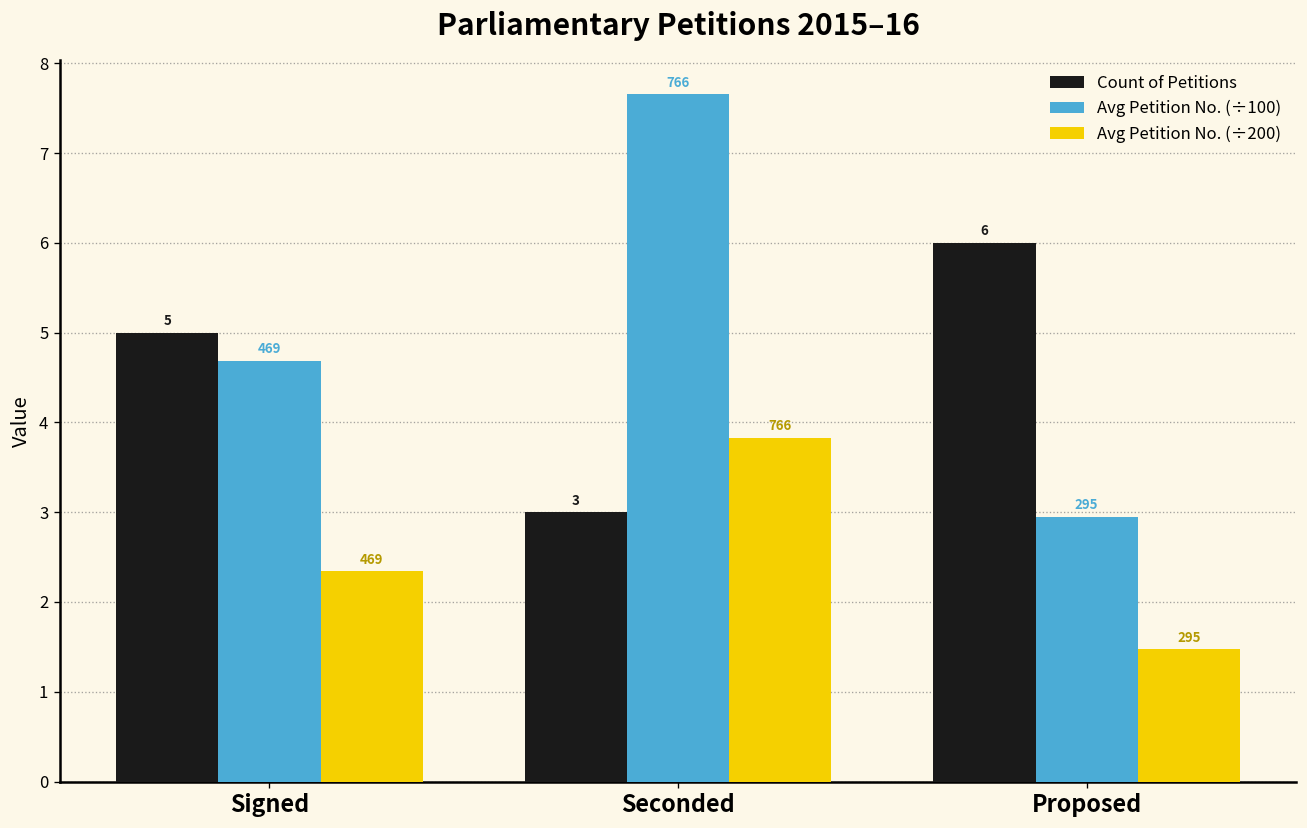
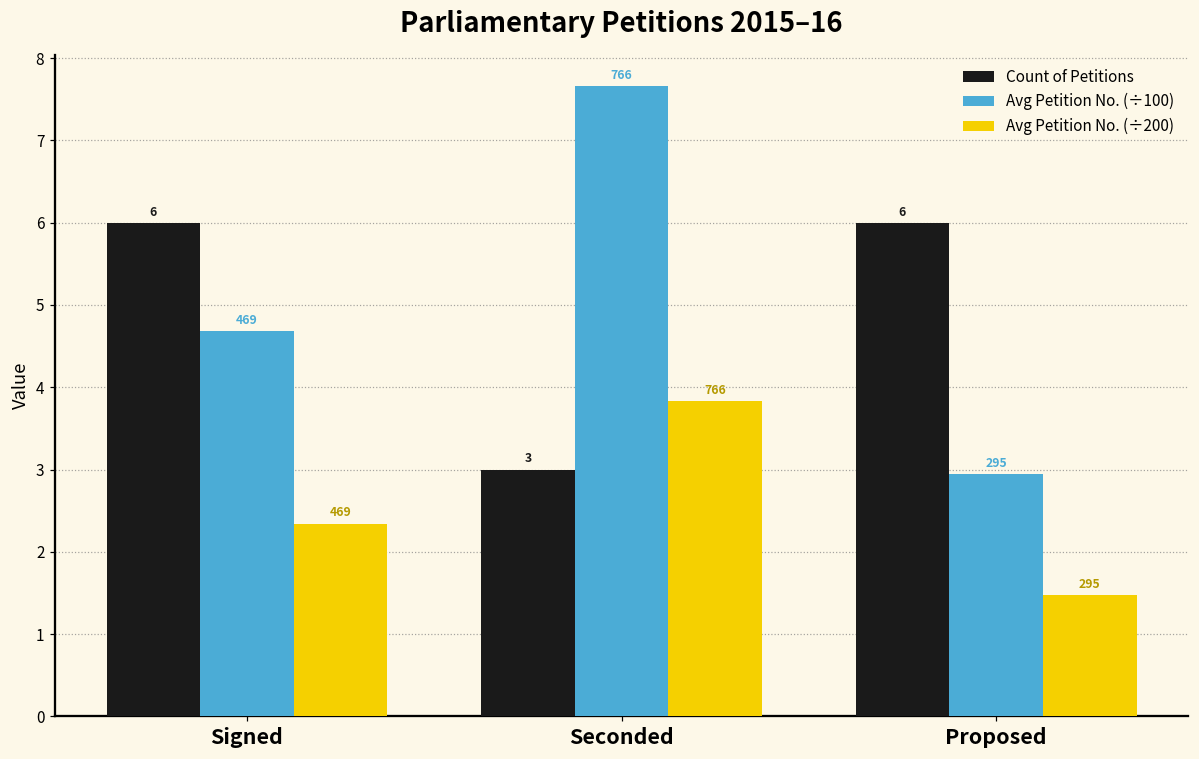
  {
    "Count of Petitions": {
-     "Signed": 5,
+     "Signed": 6,
      "Seconded": 3,
      "Proposed": 6
    }
  }
